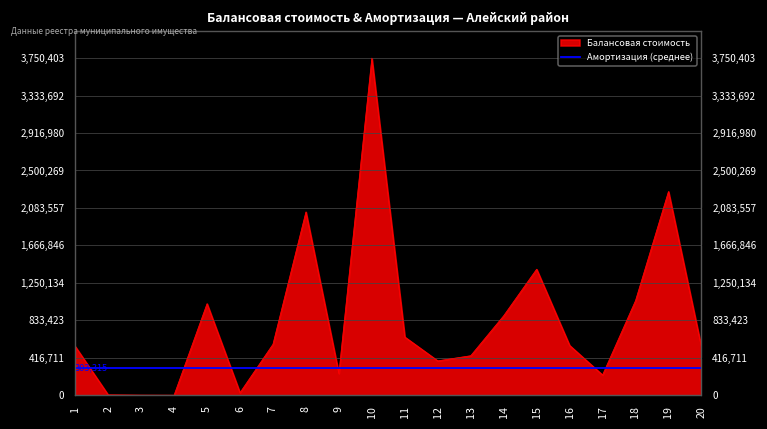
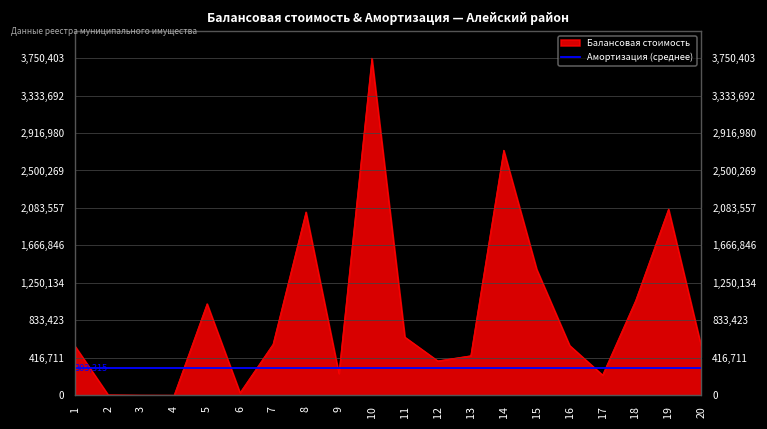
  {
    "2": "0",
    "3": "0",
    "4": "0",
    "5": "1,000,000",
    "6": "0",
    "7": "600,000",
    "8": "2,000,000",
    "9": "200,000",
    "10": "3,800,000",
    "11": "600,000",
    "12": "400,000",
    "13": "400,000",
-   "14": "900,000",
+   "14": "2,700,000",
    "15": "1,400,000",
    "16": "600,000",
    "17": "200,000",
    "18": "1,100,000",
-   "19": "2,300,000",
+   "19": "2,100,000",
    "20": "500,000"
  }
